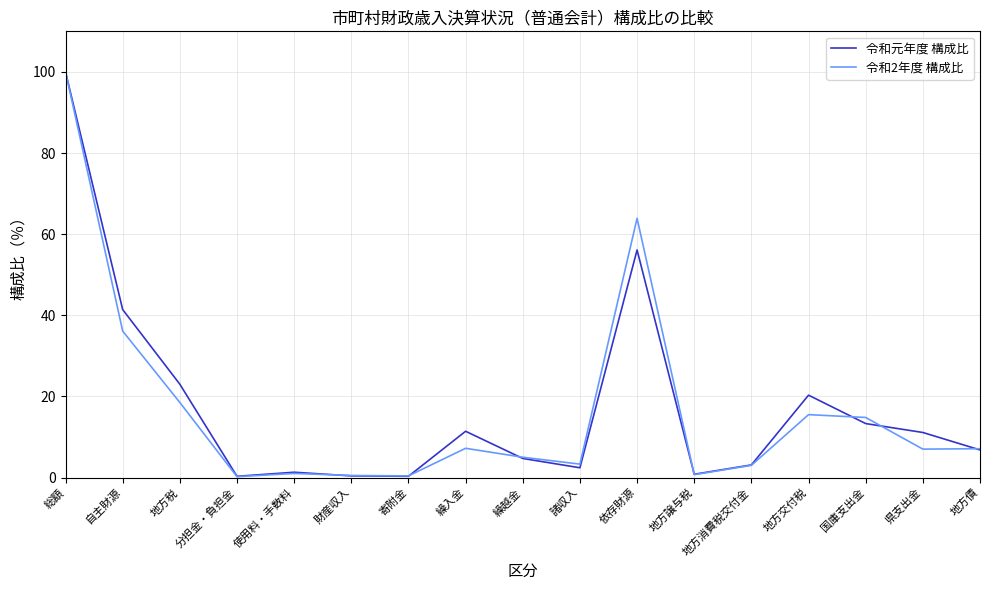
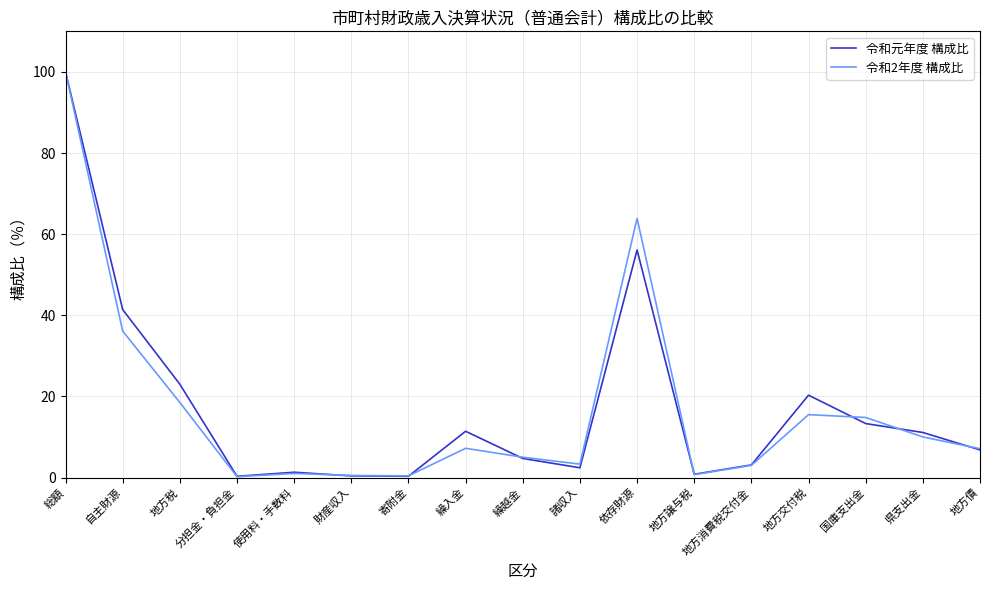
  {
    "令和元年度 構成比": {
      "自主財源": 41,
      "地方税": 23,
      "繰入金": 11,
      "諸収入": 2,
      "依存財源": 56,
      "地方交付税": 20,
      "国庫支出金": 13,
      "県支出金": 11
    },
    "令和2年度 構成比": {
      "自主財源": 36,
      "地方税": 19,
      "繰入金": 7,
      "諸収入": 3,
      "依存財源": 64,
      "地方交付税": 16,
      "国庫支出金": 15,
-     "県支出金": 7
+     "県支出金": 10
    }
  }
